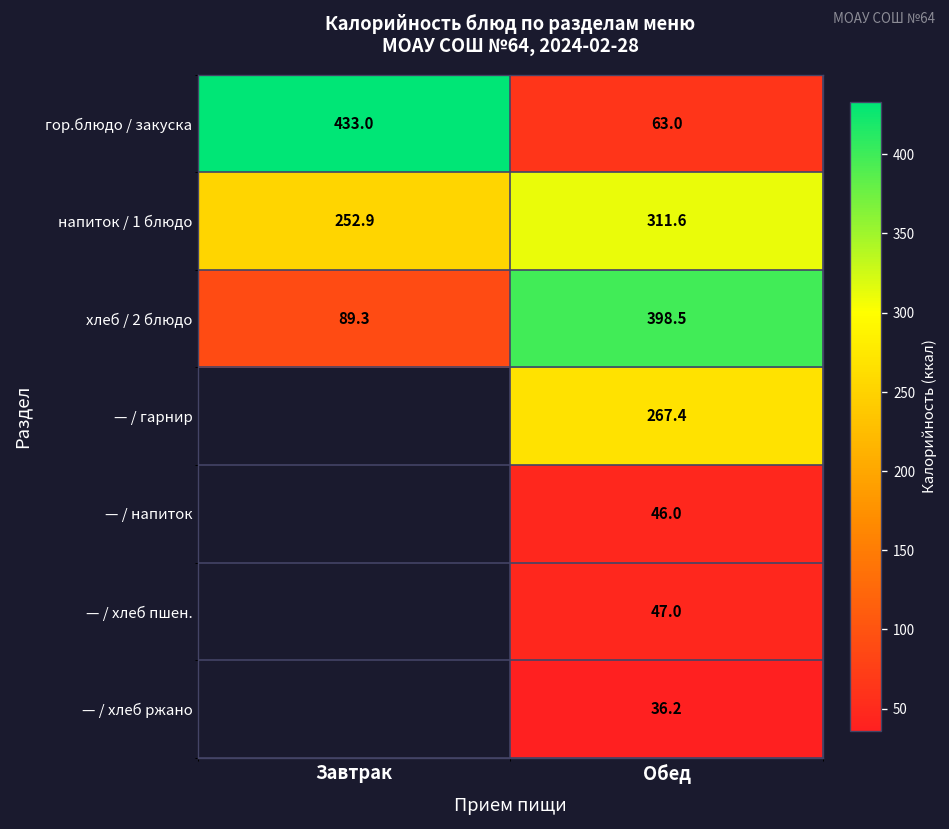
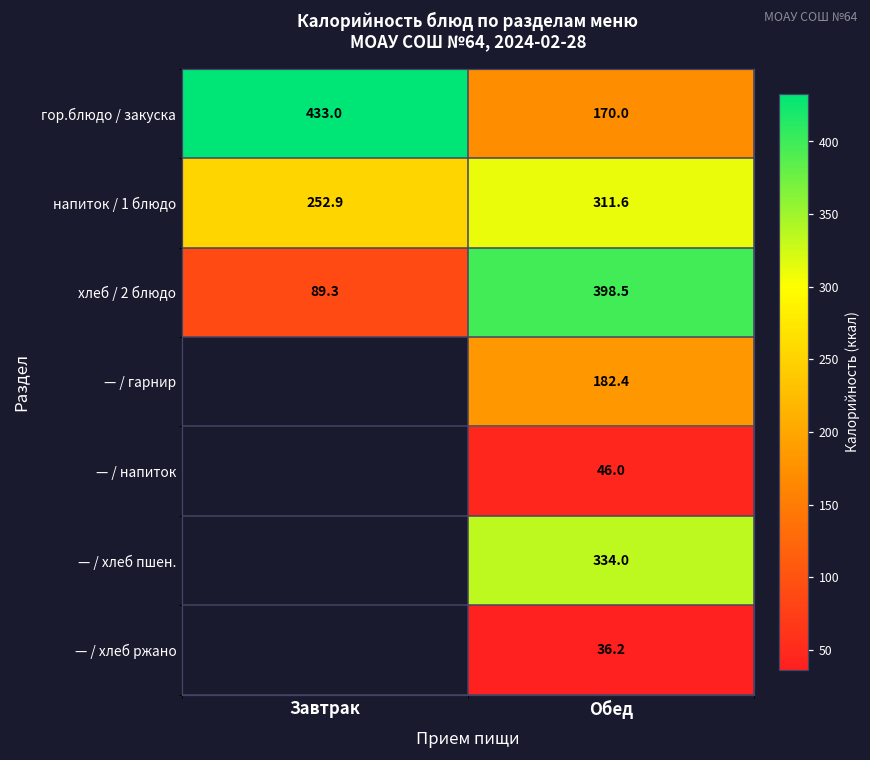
  {
    "гор.блюдо / закуска": {
      "Завтрак": 433.0,
-     "Обед": 63.0
+     "Обед": 170.0
    },
    "напиток / 1 блюдо": {
      "Завтрак": 252.9,
      "Обед": 311.6
    },
    "хлеб / 2 блюдо": {
      "Завтрак": 89.3,
      "Обед": 398.5
    },
    "— / гарнир": {
-     "Обед": 267.4
+     "Обед": 182.4
    },
    "— / напиток": {
      "Обед": 46.0
    },
    "— / хлеб пшен.": {
-     "Обед": 47.0
+     "Обед": 334.0
    },
    "— / хлеб ржано": {
      "Обед": 36.2
    }
  }
